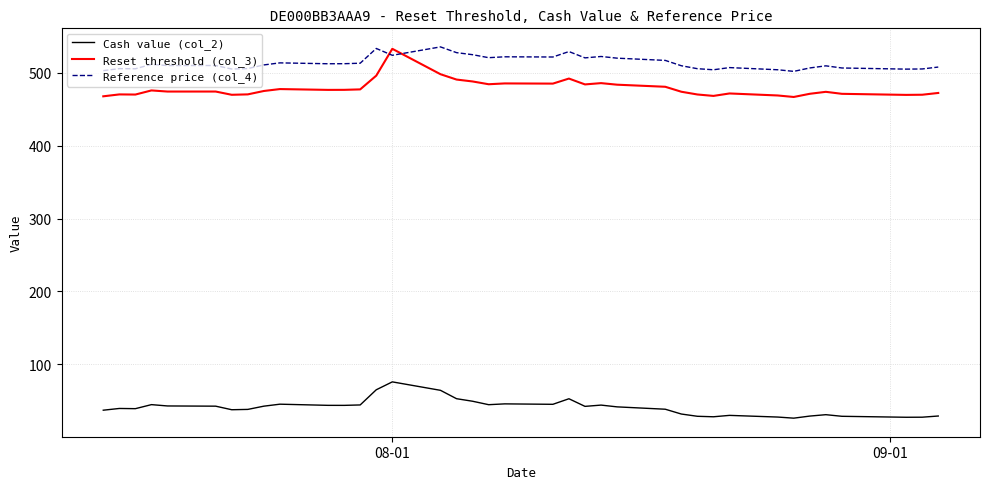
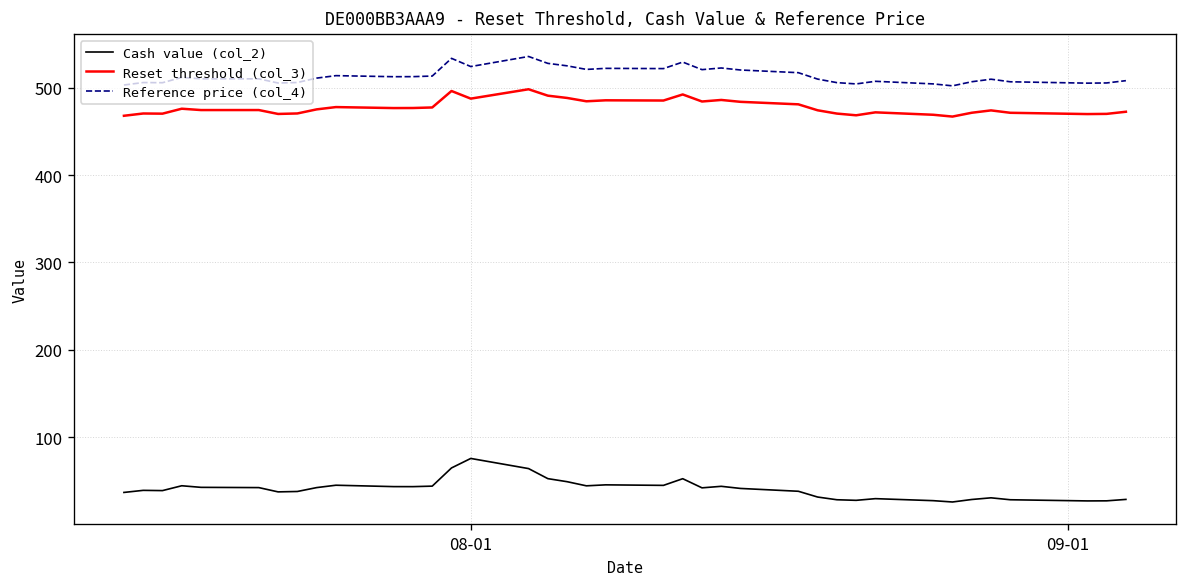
  {
    "Cash value (col_2)": {
      "08-01": 80
    },
    "Reset threshold (col_3)": {
-     "08-01": 530
+     "08-01": 490
    },
    "Reference price (col_4)": {
      "08-01": 520
    }
  }
